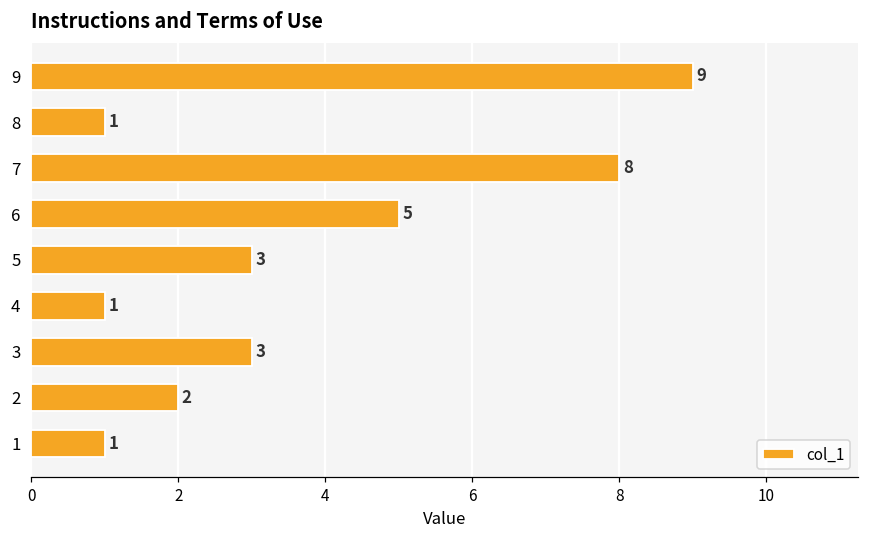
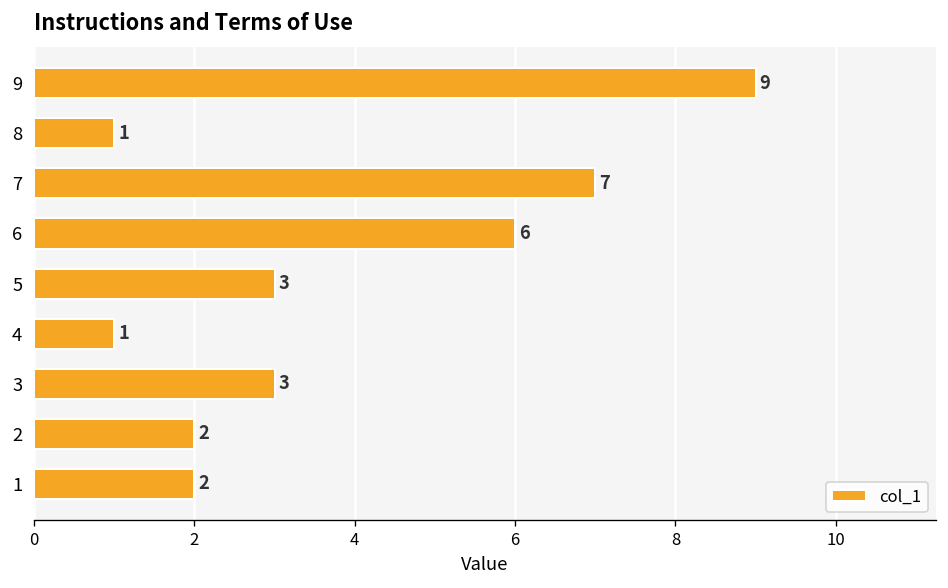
  {
    "9": 9,
    "8": 1,
-   "7": 8,
-   "6": 5,
+   "7": 7,
+   "6": 6,
    "5": 3,
    "4": 1,
    "3": 3,
    "2": 2,
-   "1": 1
+   "1": 2
  }
